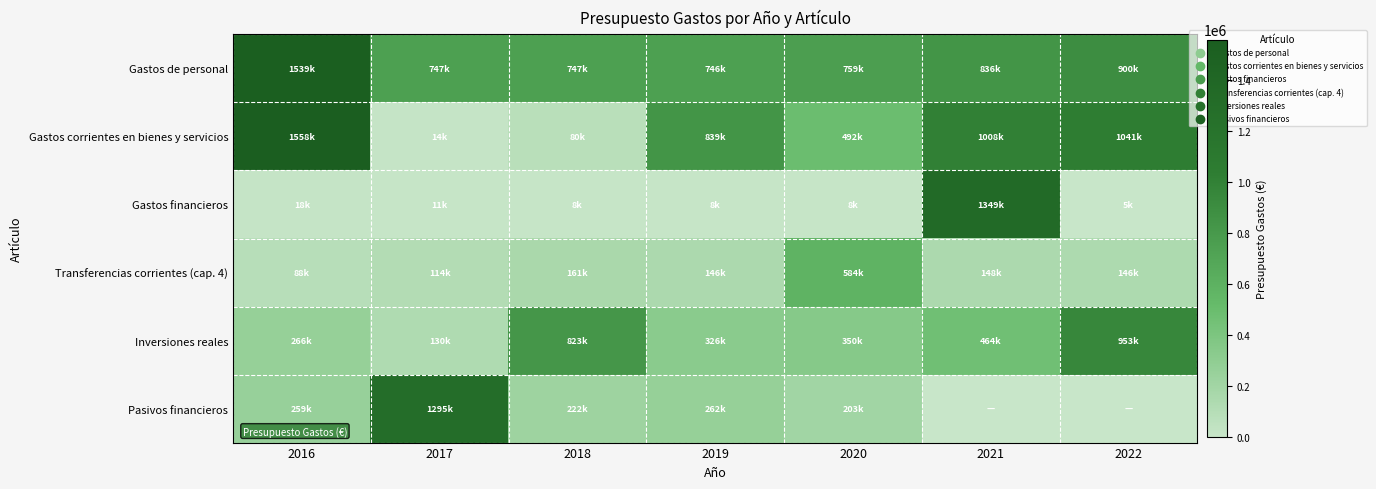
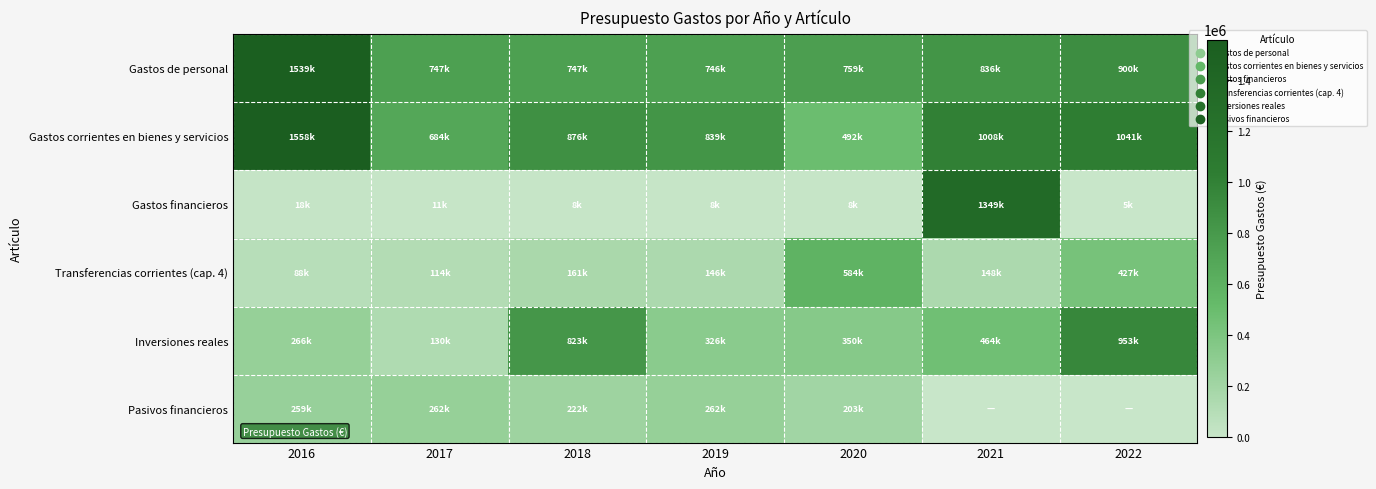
  {
    "Gastos de personal": {
      "2016": "1539k",
      "2017": "747k",
      "2018": "747k",
      "2019": "746k",
      "2020": "759k",
      "2021": "836k",
      "2022": "900k"
    },
    "Gastos corrientes en bienes y servicios": {
      "2016": "1558k",
-     "2017": "14k",
-     "2018": "80k",
+     "2017": "684k",
+     "2018": "876k",
      "2019": "839k",
      "2020": "492k",
      "2021": "1008k",
      "2022": "1041k"
    },
    "Gastos financieros": {
      "2016": "18k",
      "2017": "11k",
      "2018": "8k",
      "2019": "8k",
      "2020": "8k",
      "2021": "1349k",
      "2022": "5k"
    },
    "Transferencias corrientes (cap. 4)": {
      "2016": "88k",
      "2017": "114k",
      "2018": "161k",
      "2019": "146k",
      "2020": "584k",
      "2021": "148k",
-     "2022": "146k"
+     "2022": "427k"
    },
    "Inversiones reales": {
      "2016": "266k",
      "2017": "130k",
      "2018": "823k",
      "2019": "326k",
      "2020": "350k",
      "2021": "464k",
      "2022": "953k"
    },
    "Pasivos financieros": {
      "2016": "259k",
-     "2017": "1295k",
+     "2017": "262k",
      "2018": "222k",
      "2019": "262k",
      "2020": "203k"
    }
  }
